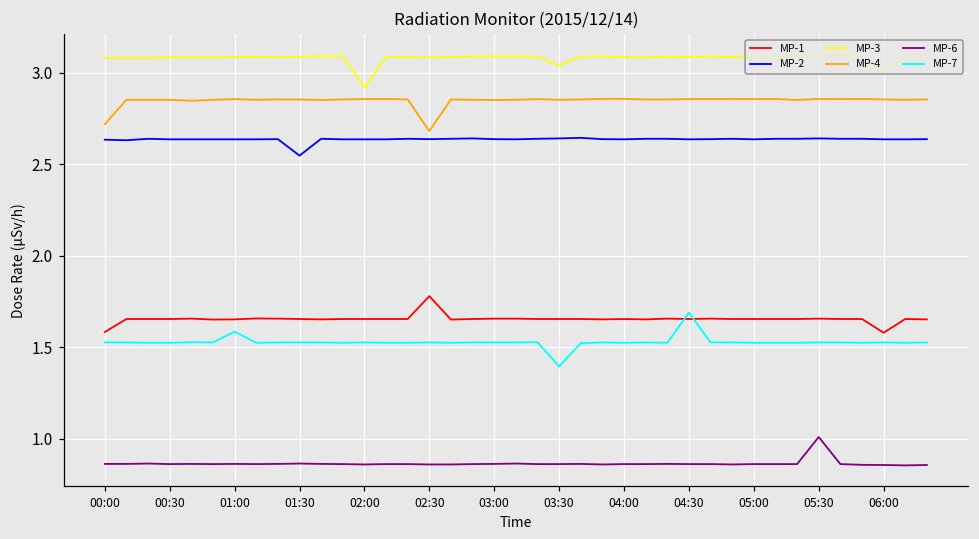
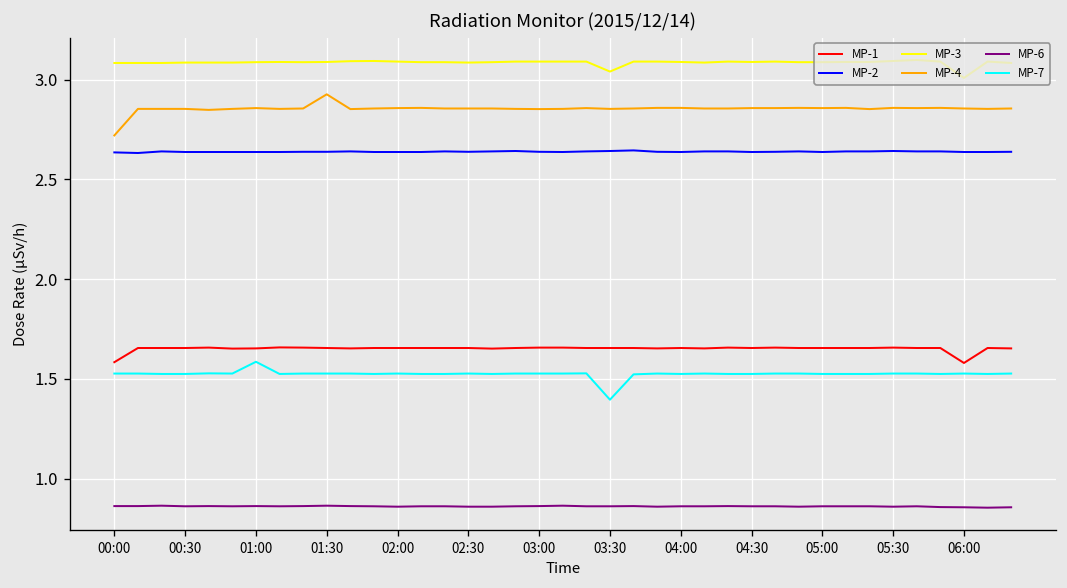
  {
    "MP-1": {
      "00:00": 1.58,
      "00:30": 1.66,
      "01:00": 1.65,
      "01:30": 1.66,
      "02:00": 1.66,
-     "02:30": 1.78,
+     "02:30": 1.66,
      "03:00": 1.66,
      "03:30": 1.66,
      "04:00": 1.66,
      "04:30": 1.66,
      "05:00": 1.66,
      "05:30": 1.66,
      "06:00": 1.58
    },
    "MP-2": {
      "00:00": 2.64,
      "00:30": 2.64,
      "01:00": 2.64,
-     "01:30": 2.55,
+     "01:30": 2.64,
      "02:00": 2.64,
      "02:30": 2.64,
      "03:00": 2.64,
      "03:30": 2.64,
      "04:00": 2.64,
      "04:30": 2.64,
      "05:00": 2.64,
      "05:30": 2.64,
      "06:00": 2.64
    },
    "MP-3": {
      "00:00": 3.08,
      "00:30": 3.09,
      "01:00": 3.09,
      "01:30": 3.09,
-     "02:00": 2.92,
+     "02:00": 3.09,
      "02:30": 3.09,
      "03:00": 3.09,
      "03:30": 3.04,
      "04:00": 3.09,
      "04:30": 3.09
    },
    "MP-4": {
      "00:00": 2.72,
      "00:30": 2.85,
      "01:00": 2.86,
-     "01:30": 2.86,
+     "01:30": 2.93,
      "02:00": 2.86,
-     "02:30": 2.68,
+     "02:30": 2.86,
      "03:00": 2.85,
      "03:30": 2.85,
      "04:00": 2.86,
      "04:30": 2.86,
      "05:00": 2.86,
      "05:30": 2.86,
      "06:00": 2.86
    },
    "MP-6": {
      "00:00": 0.86,
      "00:30": 0.86,
      "01:00": 0.86,
      "01:30": 0.87,
      "02:00": 0.86,
      "02:30": 0.86,
      "03:00": 0.86,
      "03:30": 0.86,
      "04:00": 0.86,
      "04:30": 0.86,
      "05:00": 0.86,
-     "05:30": 1.01,
+     "05:30": 0.86,
      "06:00": 0.86
    },
    "MP-7": {
      "00:00": 1.53,
      "00:30": 1.53,
      "01:00": 1.59,
      "01:30": 1.53,
      "02:00": 1.53,
      "02:30": 1.53,
      "03:00": 1.53,
      "03:30": 1.40,
      "04:00": 1.53,
-     "04:30": 1.69,
+     "04:30": 1.53,
      "05:00": 1.53,
      "05:30": 1.53,
      "06:00": 1.53
    }
  }
